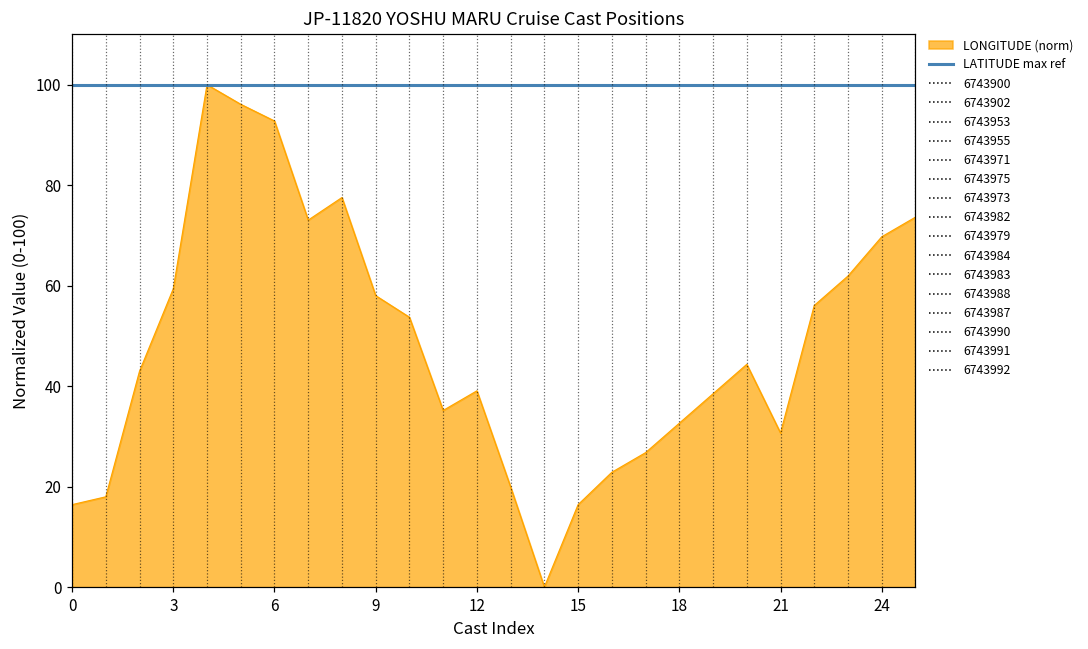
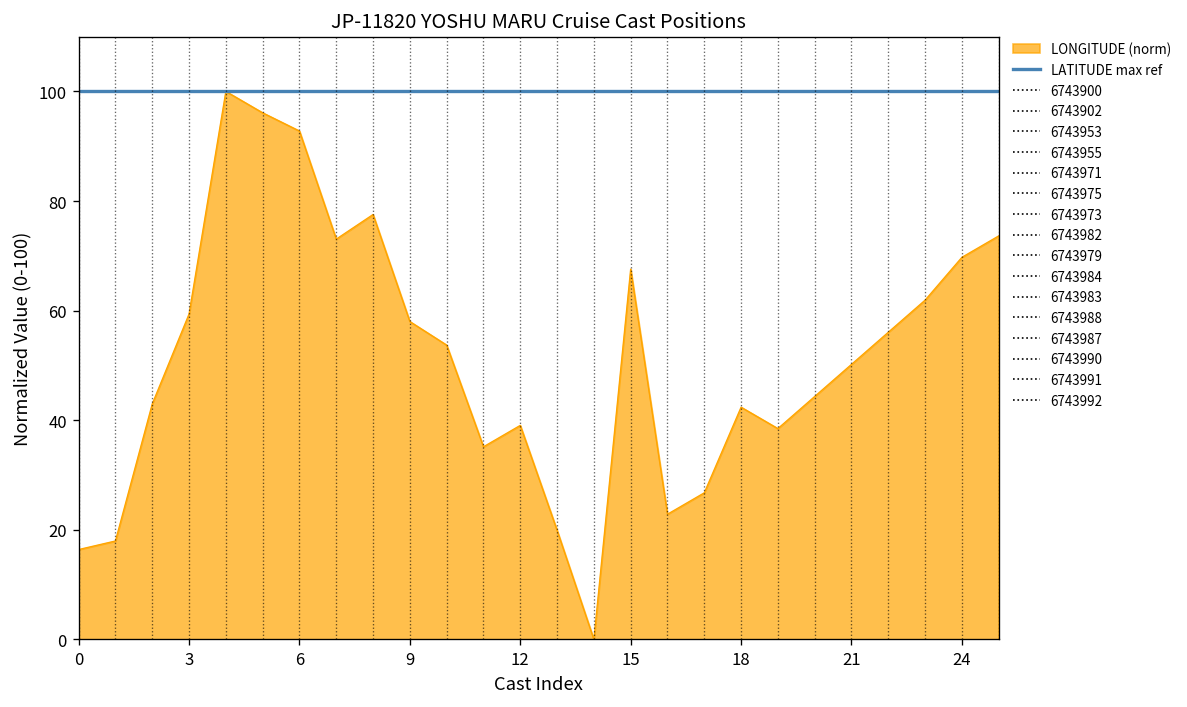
  {
    "LONGITUDE (norm)": {
      "0": 16,
      "3": 59,
      "6": 93,
      "9": 58,
      "12": 39,
-     "15": 16,
-     "18": 33,
-     "21": 31,
+     "15": 68,
+     "18": 42,
+     "21": 50,
      "24": 70
    },
    "LATITUDE max ref": {
      "0": 100,
      "3": 100,
      "6": 100,
      "9": 100,
      "12": 100,
      "15": 100,
      "18": 100,
      "21": 100,
      "24": 100
    }
  }
